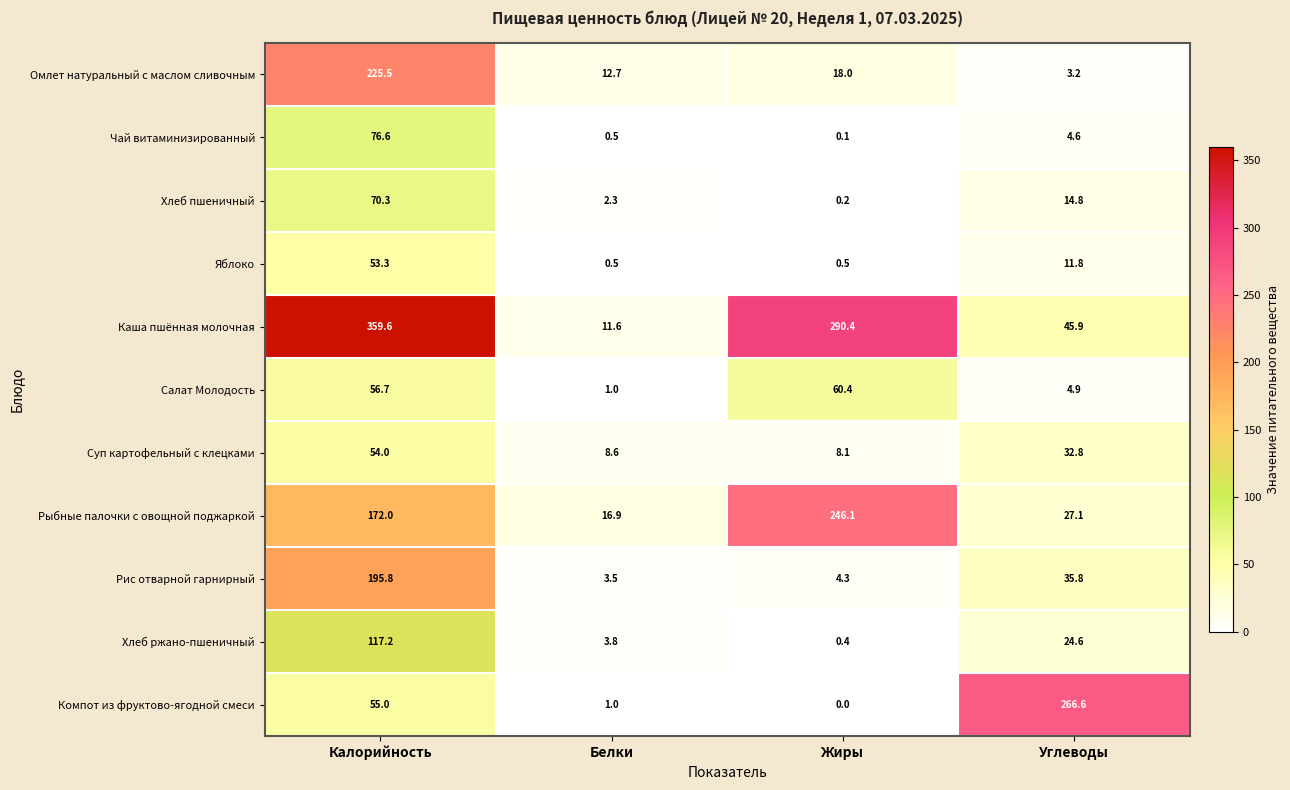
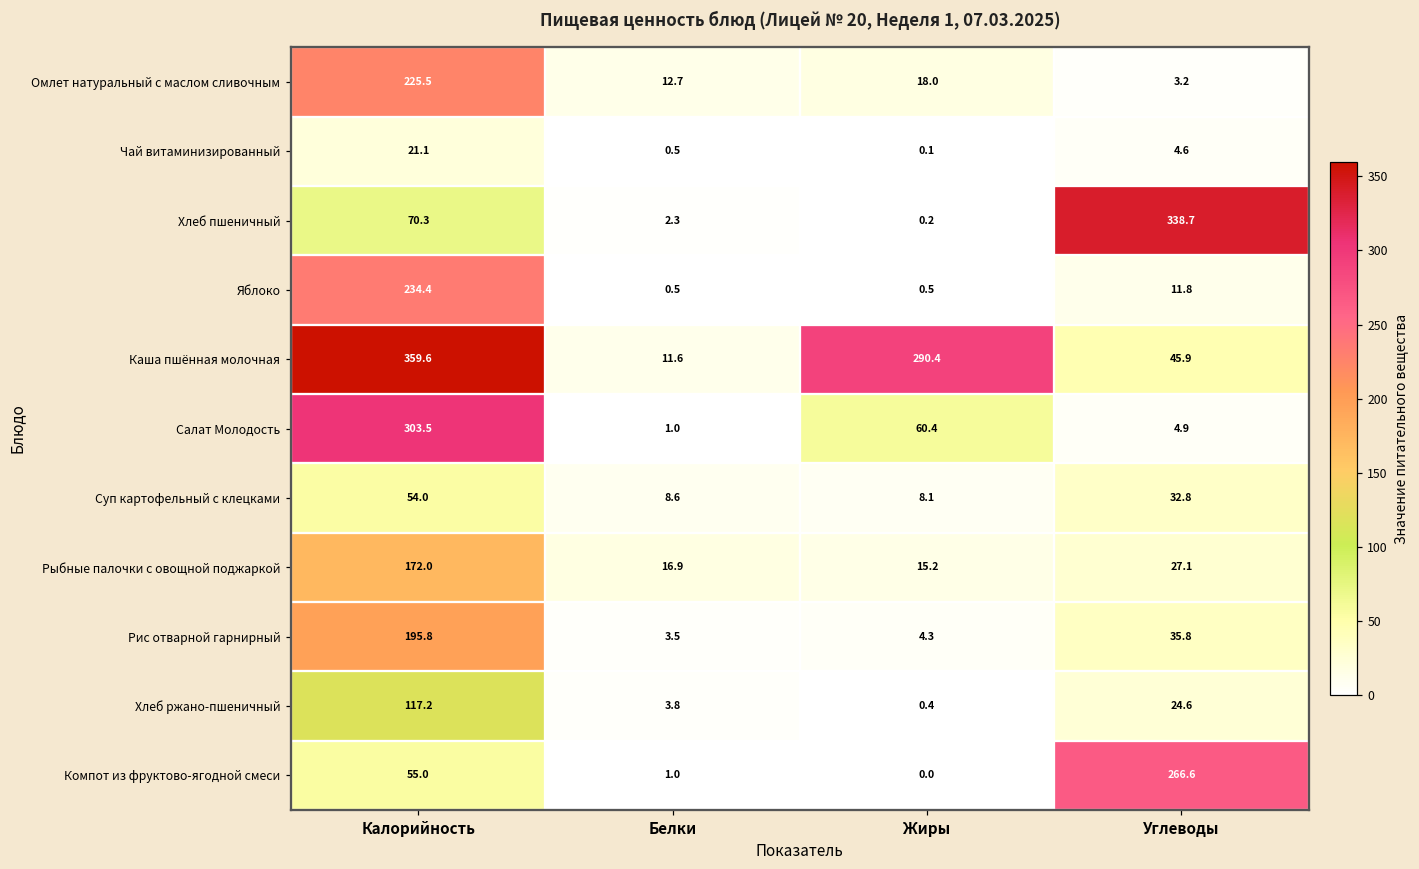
  {
    "Омлет натуральный с маслом сливочным": {
      "Калорийность": 225.5,
      "Белки": 12.7,
      "Жиры": 18.0,
      "Углеводы": 3.2
    },
    "Чай витаминизированный": {
-     "Калорийность": 76.6,
+     "Калорийность": 21.1,
      "Белки": 0.5,
      "Жиры": 0.1,
      "Углеводы": 4.6
    },
    "Хлеб пшеничный": {
      "Калорийность": 70.3,
      "Белки": 2.3,
      "Жиры": 0.2,
-     "Углеводы": 14.8
+     "Углеводы": 338.7
    },
    "Яблоко": {
-     "Калорийность": 53.3,
+     "Калорийность": 234.4,
      "Белки": 0.5,
      "Жиры": 0.5,
      "Углеводы": 11.8
    },
    "Каша пшённая молочная": {
      "Калорийность": 359.6,
      "Белки": 11.6,
      "Жиры": 290.4,
      "Углеводы": 45.9
    },
    "Салат Молодость": {
-     "Калорийность": 56.7,
+     "Калорийность": 303.5,
      "Белки": 1.0,
      "Жиры": 60.4,
      "Углеводы": 4.9
    },
    "Суп картофельный с клецками": {
      "Калорийность": 54.0,
      "Белки": 8.6,
      "Жиры": 8.1,
      "Углеводы": 32.8
    },
    "Рыбные палочки с овощной поджаркой": {
      "Калорийность": 172.0,
      "Белки": 16.9,
-     "Жиры": 246.1,
+     "Жиры": 15.2,
      "Углеводы": 27.1
    },
    "Рис отварной гарнирный": {
      "Калорийность": 195.8,
      "Белки": 3.5,
      "Жиры": 4.3,
      "Углеводы": 35.8
    },
    "Хлеб ржано-пшеничный": {
      "Калорийность": 117.2,
      "Белки": 3.8,
      "Жиры": 0.4,
      "Углеводы": 24.6
    },
    "Компот из фруктово-ягодной смеси": {
      "Калорийность": 55.0,
      "Белки": 1.0,
      "Жиры": 0.0,
      "Углеводы": 266.6
    }
  }
